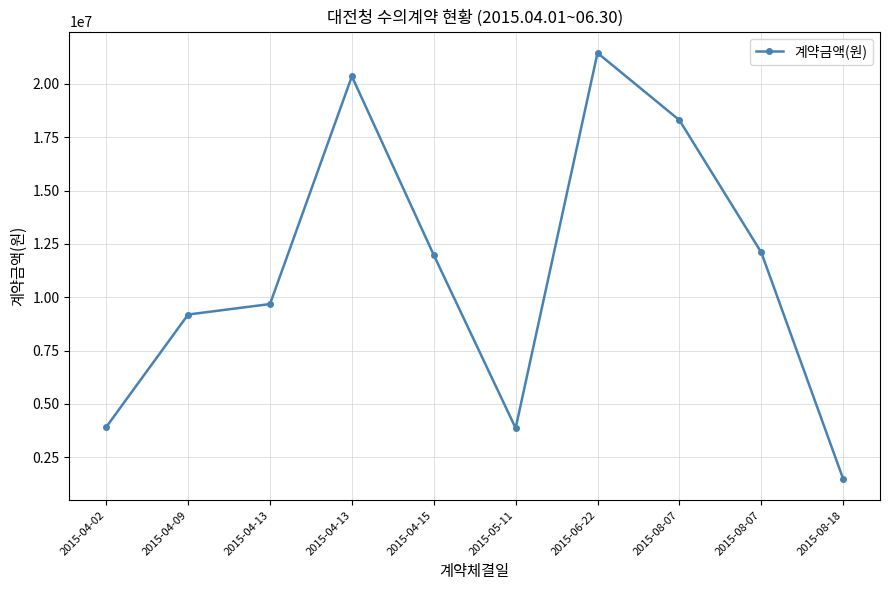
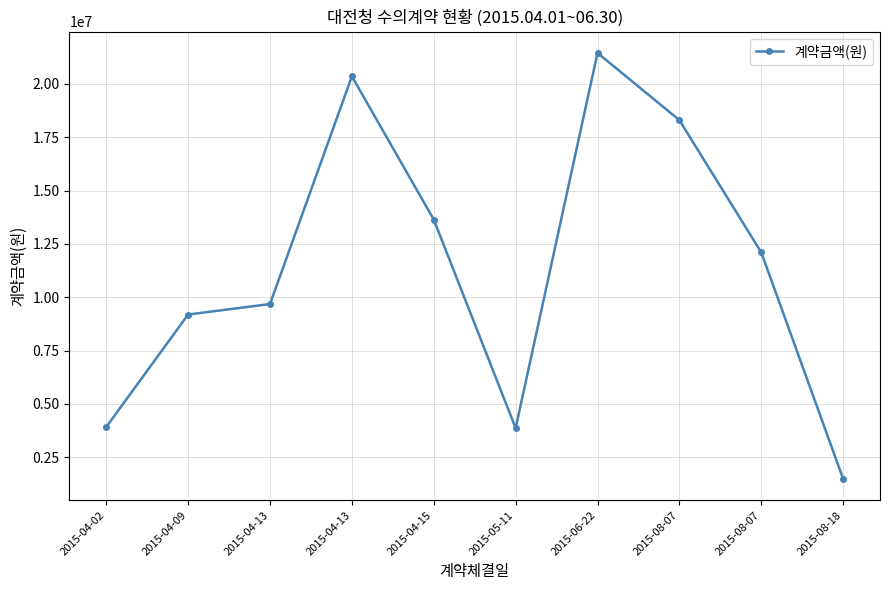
  {
    "2015-04-02": 3900000,
    "2015-04-09": 9200000,
-   "2015-04-15": 12000000,
+   "2015-04-15": 13600000,
    "2015-05-11": 3900000,
    "2015-06-22": 21500000,
    "2015-08-18": 1500000
  }
